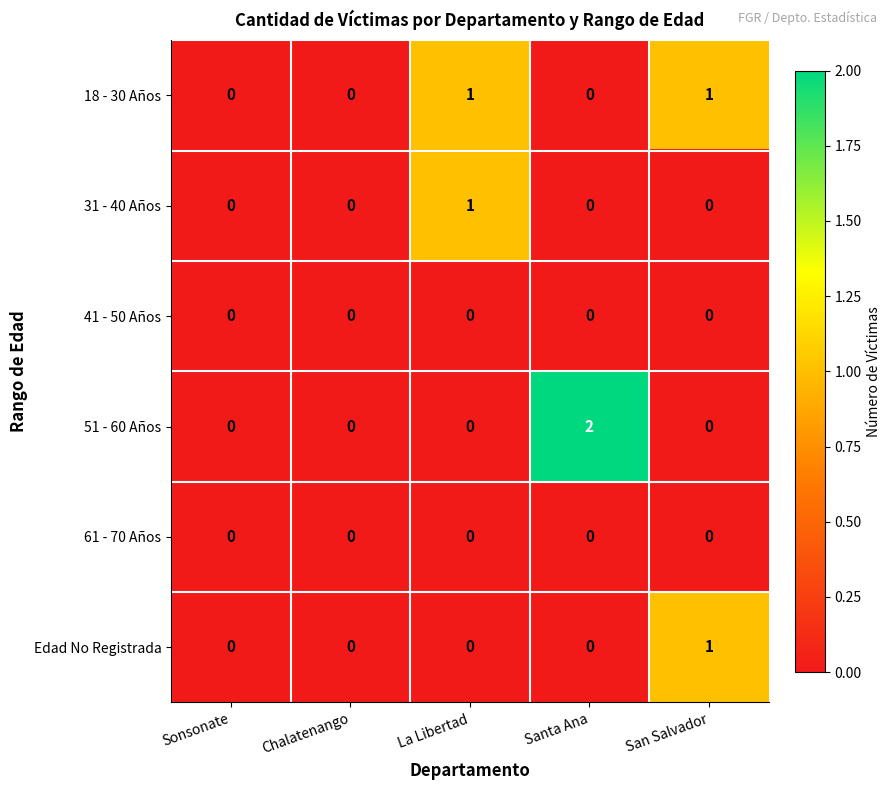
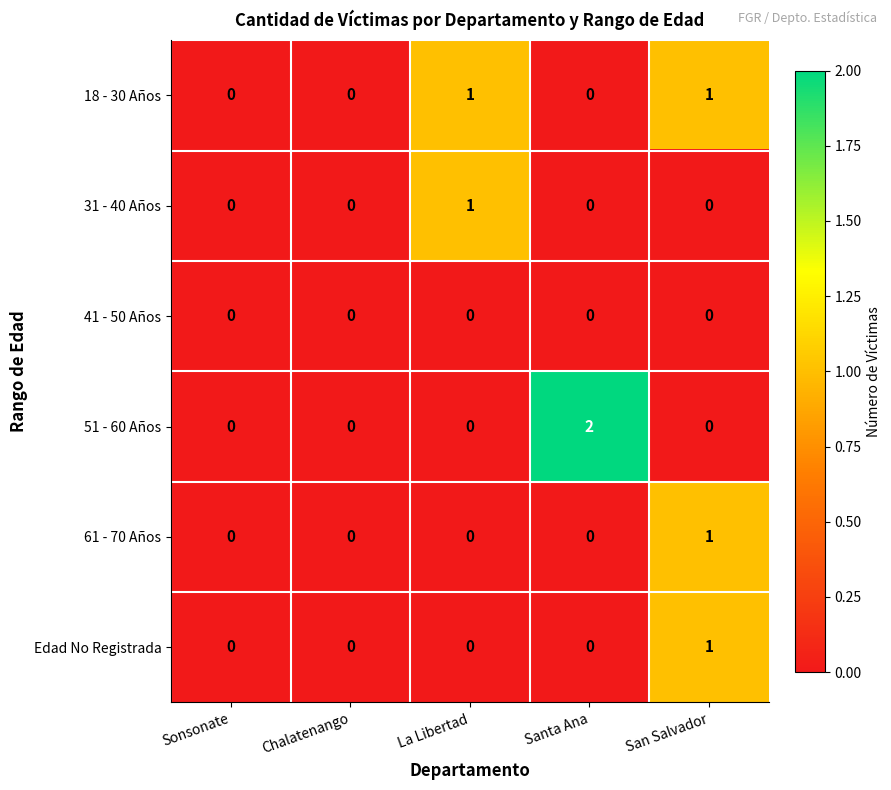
  {
    "18 - 30 Años": {
      "Sonsonate": 0,
      "Chalatenango": 0,
      "La Libertad": 1,
      "Santa Ana": 0,
      "San Salvador": 1
    },
    "31 - 40 Años": {
      "Sonsonate": 0,
      "Chalatenango": 0,
      "La Libertad": 1,
      "Santa Ana": 0,
      "San Salvador": 0
    },
    "41 - 50 Años": {
      "Sonsonate": 0,
      "Chalatenango": 0,
      "La Libertad": 0,
      "Santa Ana": 0,
      "San Salvador": 0
    },
    "51 - 60 Años": {
      "Sonsonate": 0,
      "Chalatenango": 0,
      "La Libertad": 0,
      "Santa Ana": 2,
      "San Salvador": 0
    },
    "61 - 70 Años": {
      "Sonsonate": 0,
      "Chalatenango": 0,
      "La Libertad": 0,
      "Santa Ana": 0,
-     "San Salvador": 0
+     "San Salvador": 1
    },
    "Edad No Registrada": {
      "Sonsonate": 0,
      "Chalatenango": 0,
      "La Libertad": 0,
      "Santa Ana": 0,
      "San Salvador": 1
    }
  }
